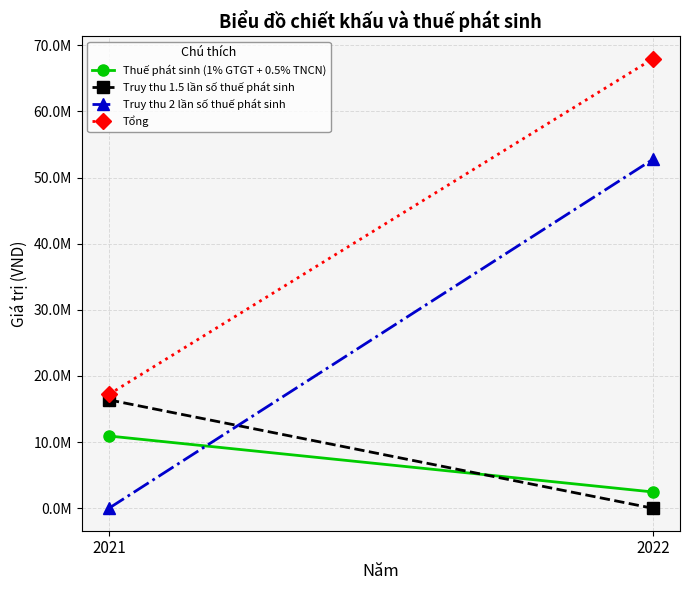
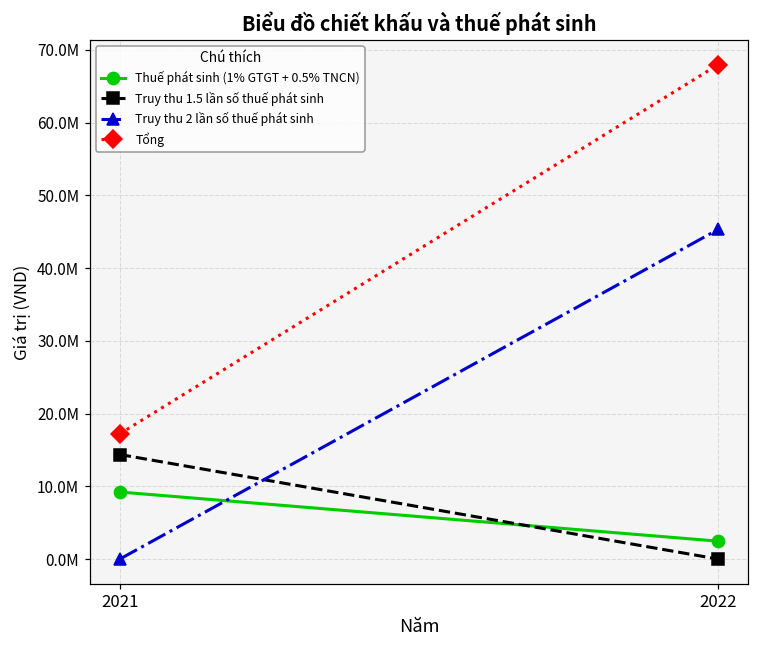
  {
    "Thuế phát sinh (1% GTGT + 0.5% TNCN)": {
-     "2021": 11000000,
+     "2021": 9000000,
      "2022": 2000000
    },
    "Truy thu 1.5 lần số thuế phát sinh": {
-     "2021": 16000000,
+     "2021": 14000000,
      "2022": 0
    },
    "Truy thu 2 lần số thuế phát sinh": {
      "2021": 0,
-     "2022": 53000000
+     "2022": 45000000
    },
    "Tổng": {
      "2021": 17000000,
      "2022": 68000000
    }
  }
